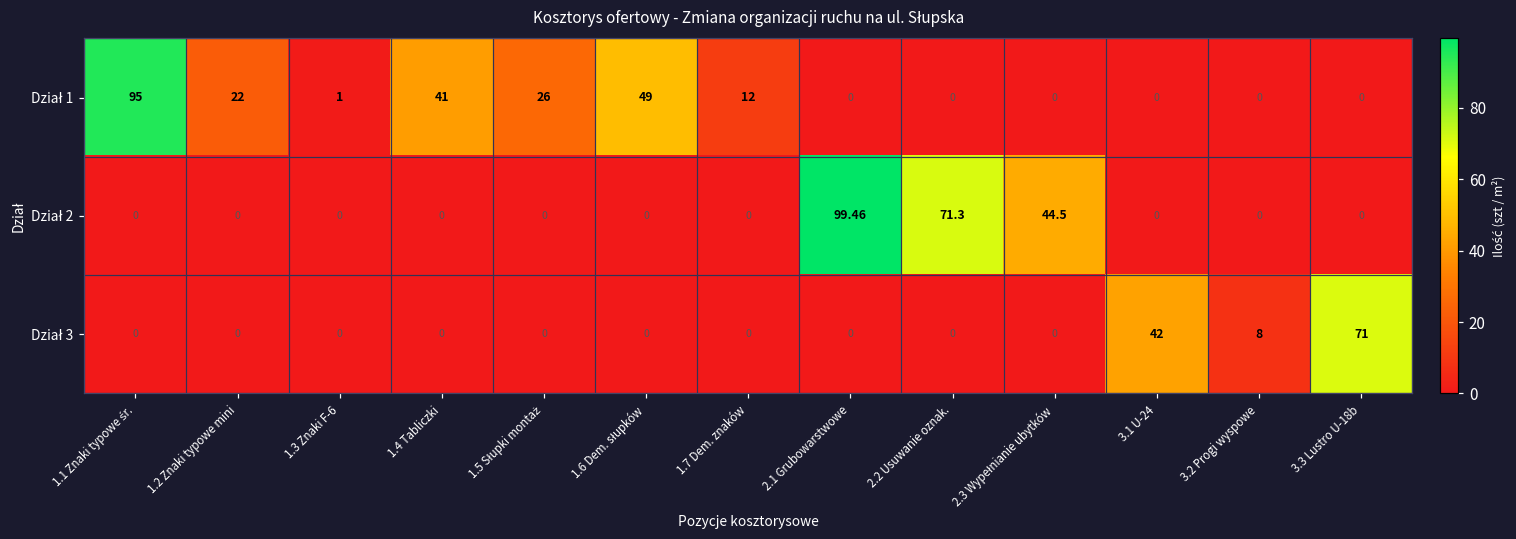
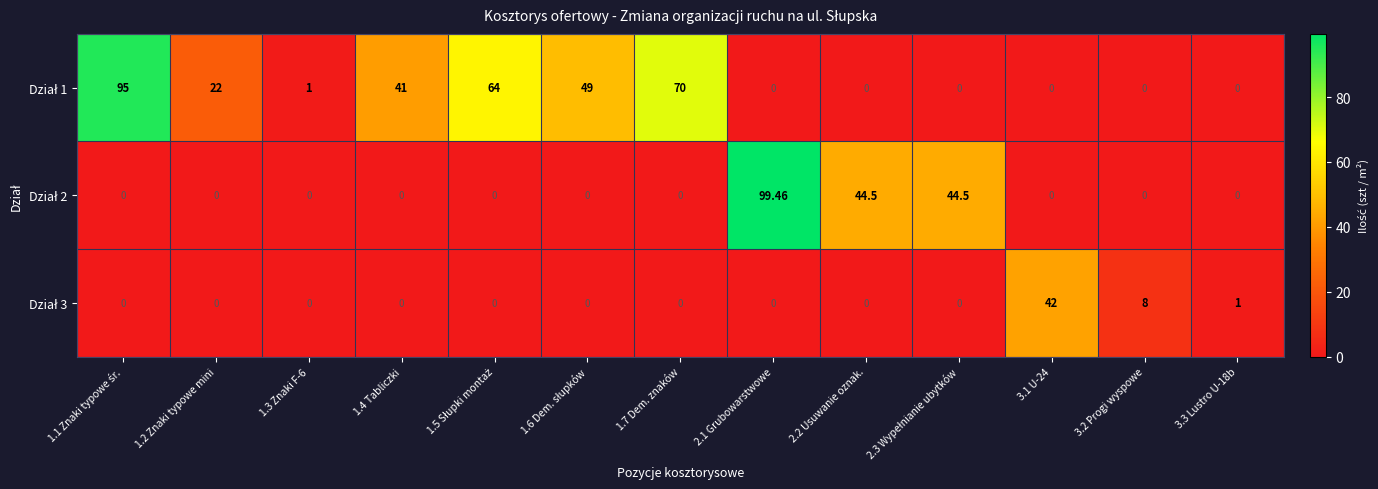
  {
    "Dział 1": {
      "1.1 Znaki typowe śr.": 95,
      "1.2 Znaki typowe mini": 22,
      "1.3 Znaki F-6": 1,
      "1.4 Tabliczki": 41,
-     "1.5 Słupki montaż": 26,
+     "1.5 Słupki montaż": 64,
      "1.6 Dem. słupków": 49,
-     "1.7 Dem. znaków": 12,
+     "1.7 Dem. znaków": 70,
      "2.1 Grubowarstwowe": 0,
      "2.2 Usuwanie oznak.": 0,
      "2.3 Wypełnianie ubytków": 0,
      "3.1 U-24": 0,
      "3.2 Progi wyspowe": 0,
      "3.3 Lustro U-18b": 0
    },
    "Dział 2": {
      "1.1 Znaki typowe śr.": 0,
      "1.2 Znaki typowe mini": 0,
      "1.3 Znaki F-6": 0,
      "1.4 Tabliczki": 0,
      "1.5 Słupki montaż": 0,
      "1.6 Dem. słupków": 0,
      "1.7 Dem. znaków": 0,
      "2.1 Grubowarstwowe": 99.46,
-     "2.2 Usuwanie oznak.": 71.3,
+     "2.2 Usuwanie oznak.": 44.5,
      "2.3 Wypełnianie ubytków": 44.5,
      "3.1 U-24": 0,
      "3.2 Progi wyspowe": 0,
      "3.3 Lustro U-18b": 0
    },
    "Dział 3": {
      "1.1 Znaki typowe śr.": 0,
      "1.2 Znaki typowe mini": 0,
      "1.3 Znaki F-6": 0,
      "1.4 Tabliczki": 0,
      "1.5 Słupki montaż": 0,
      "1.6 Dem. słupków": 0,
      "1.7 Dem. znaków": 0,
      "2.1 Grubowarstwowe": 0,
      "2.2 Usuwanie oznak.": 0,
      "2.3 Wypełnianie ubytków": 0,
      "3.1 U-24": 42,
      "3.2 Progi wyspowe": 8,
-     "3.3 Lustro U-18b": 71
+     "3.3 Lustro U-18b": 1
    }
  }
